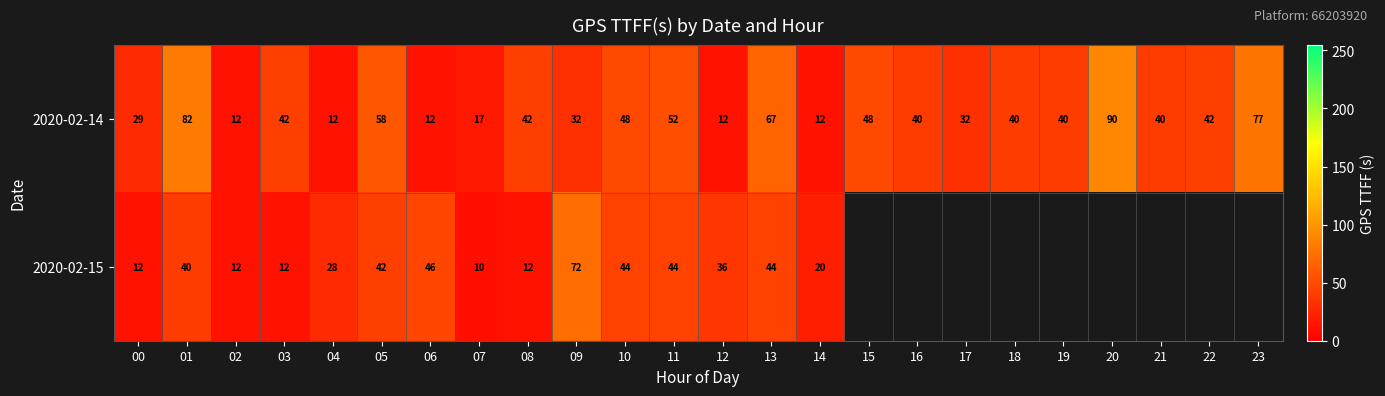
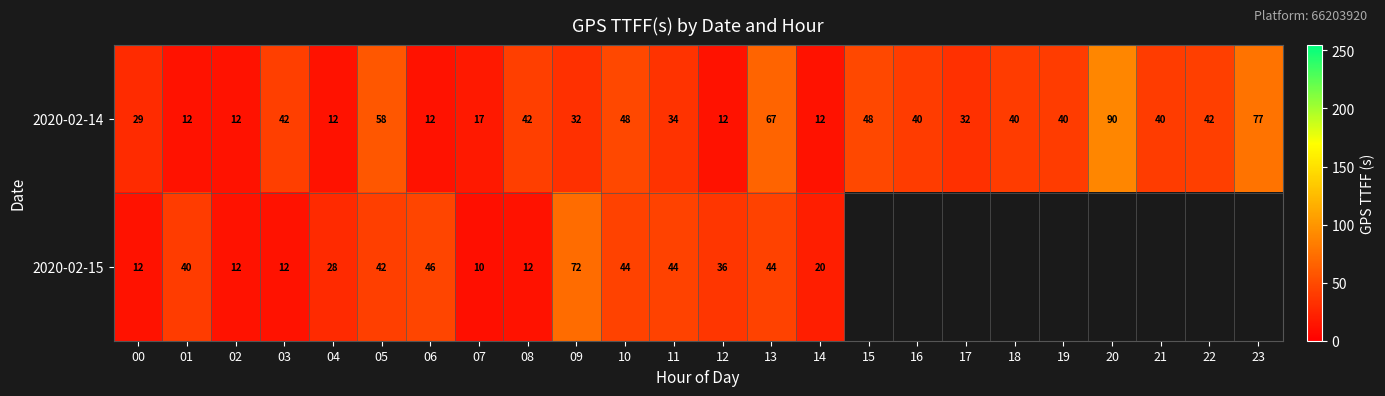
  {
    "2020-02-14": {
      "00": 29,
-     "01": 82,
+     "01": 12,
      "02": 12,
      "03": 42,
      "04": 12,
      "05": 58,
      "06": 12,
      "07": 17,
      "08": 42,
      "09": 32,
      "10": 48,
-     "11": 52,
+     "11": 34,
      "12": 12,
      "13": 67,
      "14": 12,
      "15": 48,
      "16": 40,
      "17": 32,
      "18": 40,
      "19": 40,
      "20": 90,
      "21": 40,
      "22": 42,
      "23": 77
    },
    "2020-02-15": {
      "00": 12,
      "01": 40,
      "02": 12,
      "03": 12,
      "04": 28,
      "05": 42,
      "06": 46,
      "07": 10,
      "08": 12,
      "09": 72,
      "10": 44,
      "11": 44,
      "12": 36,
      "13": 44,
      "14": 20
    }
  }
